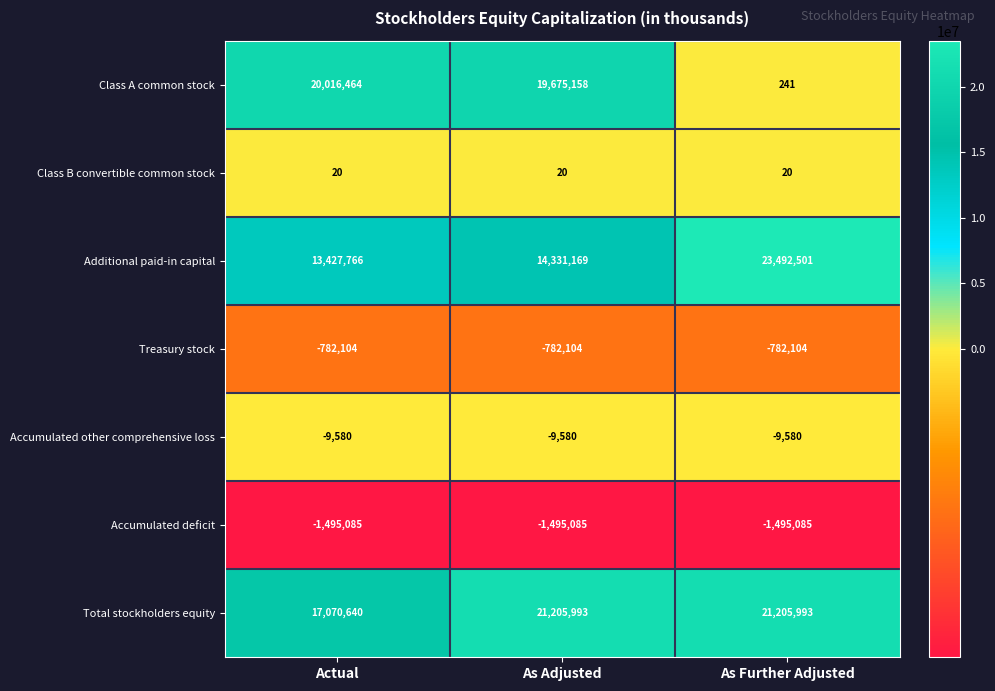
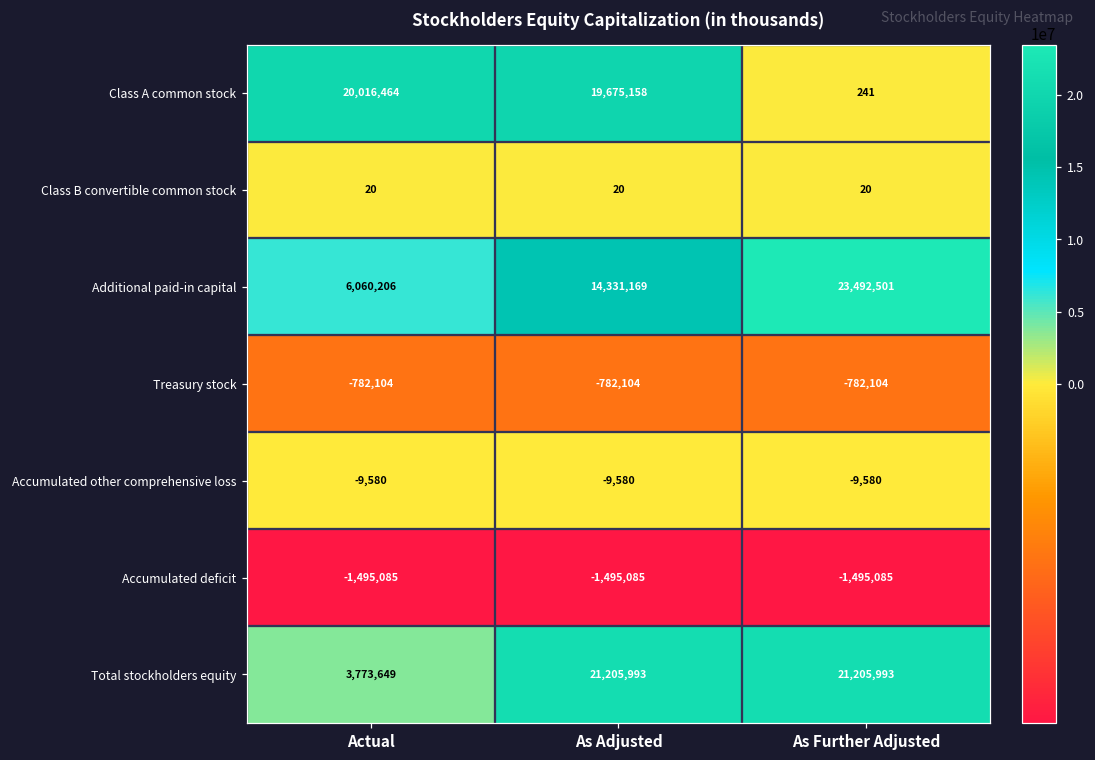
  {
    "Class A common stock": {
      "Actual": "20,016,464",
      "As Adjusted": "19,675,158",
      "As Further Adjusted": "241"
    },
    "Class B convertible common stock": {
      "Actual": "20",
      "As Adjusted": "20",
      "As Further Adjusted": "20"
    },
    "Additional paid-in capital": {
-     "Actual": "13,427,766",
+     "Actual": "6,060,206",
      "As Adjusted": "14,331,169",
      "As Further Adjusted": "23,492,501"
    },
    "Treasury stock": {
      "Actual": "-782,104",
      "As Adjusted": "-782,104",
      "As Further Adjusted": "-782,104"
    },
    "Accumulated other comprehensive loss": {
      "Actual": "-9,580",
      "As Adjusted": "-9,580",
      "As Further Adjusted": "-9,580"
    },
    "Accumulated deficit": {
      "Actual": "-1,495,085",
      "As Adjusted": "-1,495,085",
      "As Further Adjusted": "-1,495,085"
    },
    "Total stockholders equity": {
-     "Actual": "17,070,640",
+     "Actual": "3,773,649",
      "As Adjusted": "21,205,993",
      "As Further Adjusted": "21,205,993"
    }
  }
